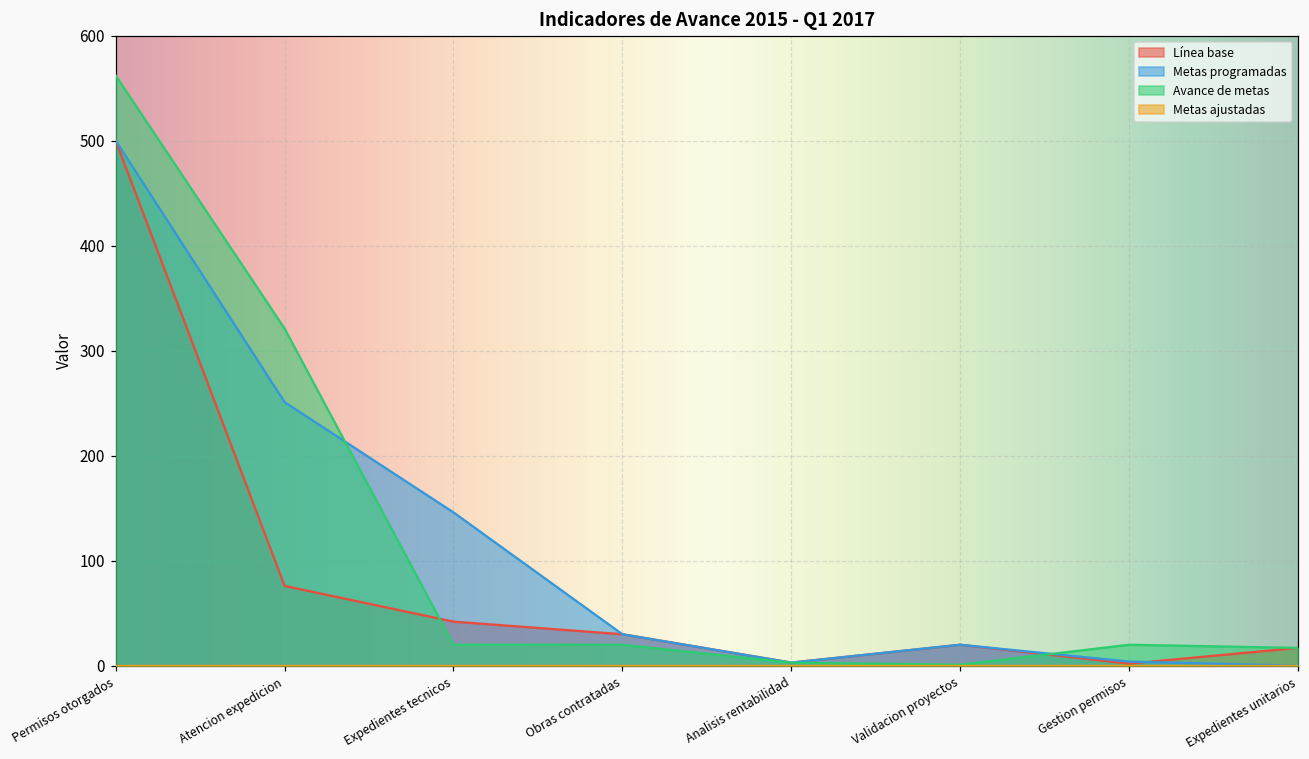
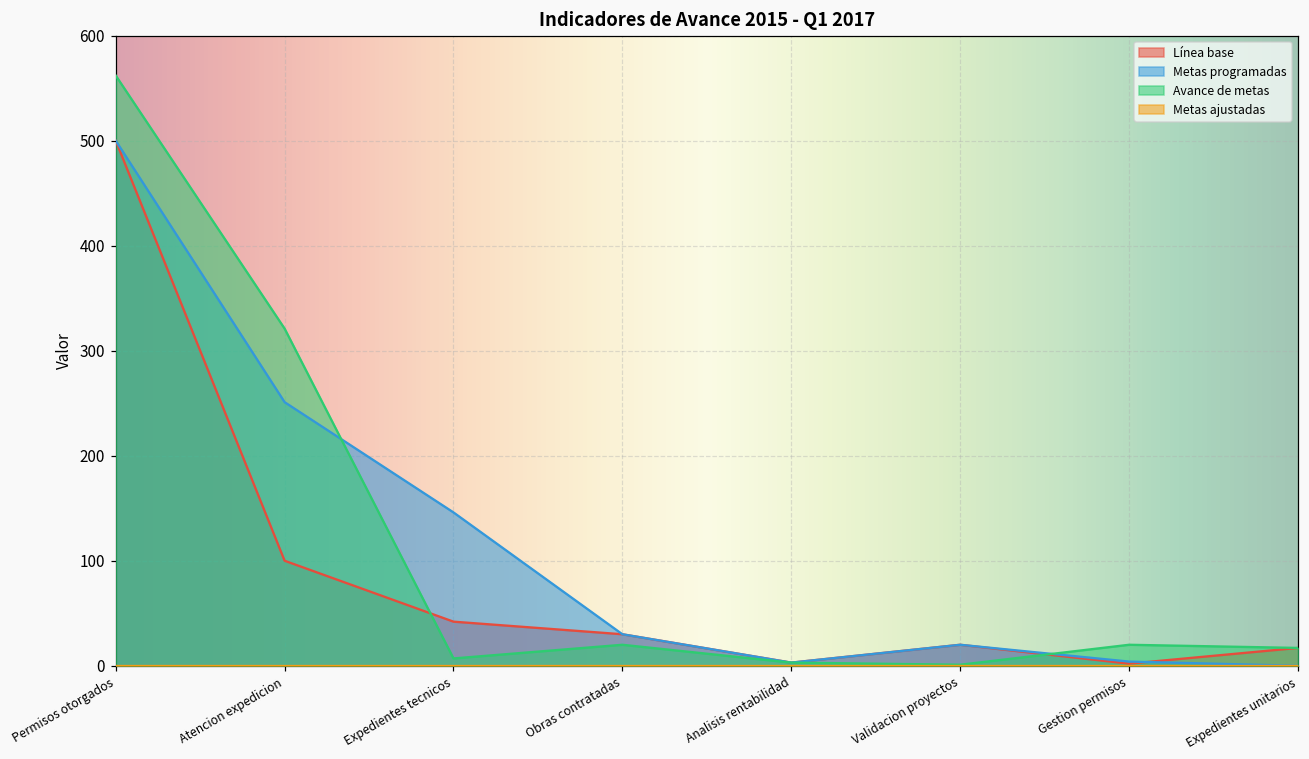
  {
    "Línea base": {
-     "Atencion expedicion": 80,
+     "Atencion expedicion": 100,
      "Expedientes tecnicos": 40
    },
    "Metas programadas": {
      "Atencion expedicion": 250,
      "Expedientes tecnicos": 150
    },
    "Avance de metas": {
      "Permisos otorgados": 560,
      "Atencion expedicion": 320,
-     "Expedientes tecnicos": 20,
+     "Expedientes tecnicos": 10,
      "Obras contratadas": 20,
      "Gestion permisos": 20
    },
    "Metas ajustadas": {
      "Permisos otorgados": 0,
      "Atencion expedicion": 0,
      "Expedientes tecnicos": 0,
      "Obras contratadas": 0,
      "Analisis rentabilidad": 0
    }
  }
